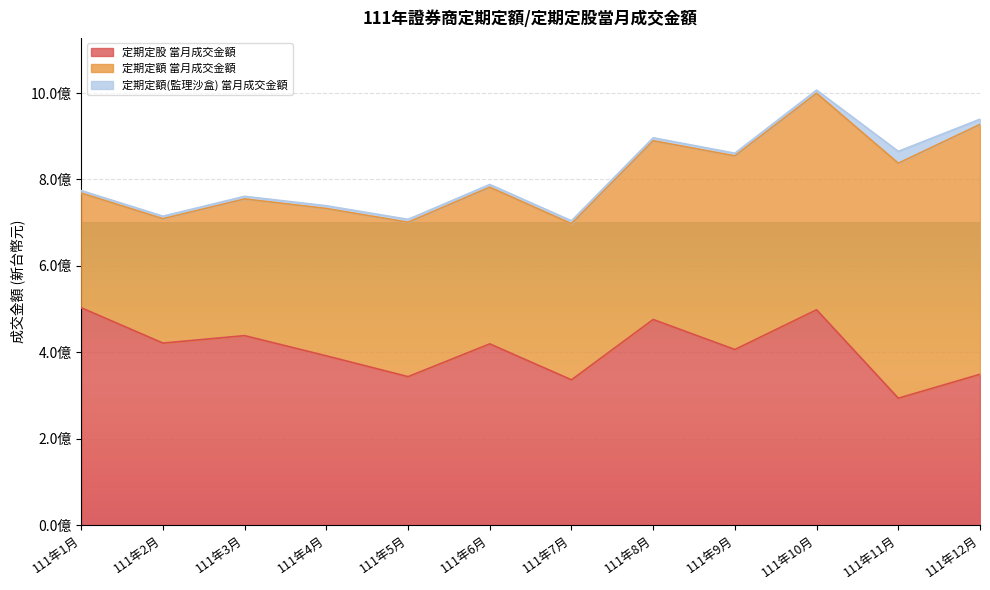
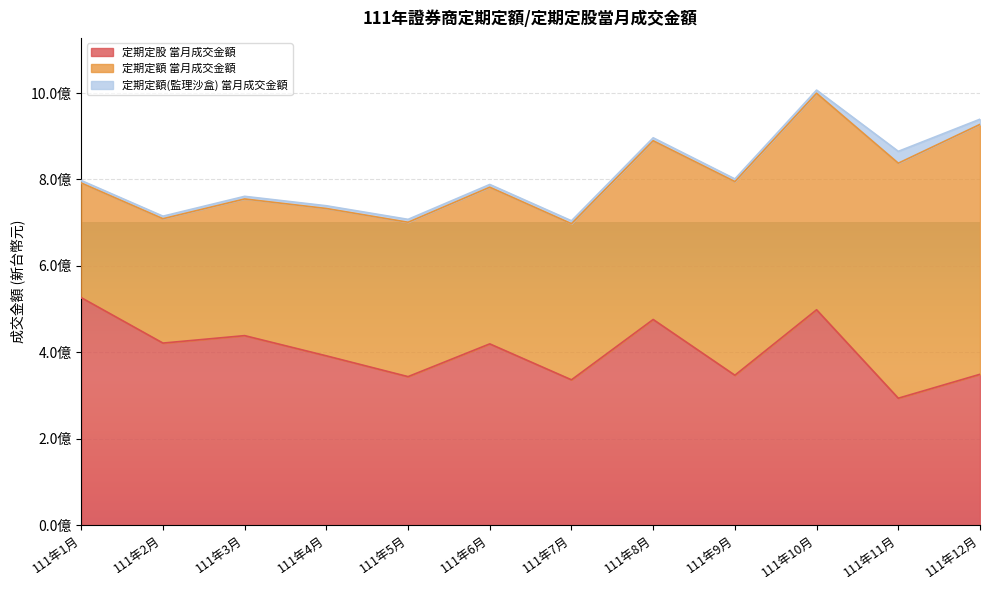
  {
    "定期定股 當月成交金額": {
-     "111年1月": "5.0億",
+     "111年1月": "5.3億",
      "111年2月": "4.2億",
      "111年3月": "4.4億",
      "111年4月": "3.9億",
      "111年5月": "3.4億",
      "111年6月": "4.2億",
      "111年7月": "3.4億",
      "111年8月": "4.8億",
-     "111年9月": "4.1億",
+     "111年9月": "3.5億",
      "111年10月": "5.0億",
      "111年11月": "2.9億",
      "111年12月": "3.5億"
    },
    "定期定額 當月成交金額": {
      "111年3月": "3.2億",
      "111年4月": "3.4億",
      "111年5月": "3.6億",
      "111年6月": "3.6億",
      "111年7月": "3.6億",
      "111年8月": "4.1億",
      "111年9月": "4.5億",
      "111年10月": "5.0億",
      "111年11月": "5.4億",
      "111年12月": "5.8億"
    },
    "定期定額(監理沙盒) 當月成交金額": {
      "111年3月": "0.1億",
      "111年4月": "0.1億",
      "111年5月": "0.1億",
      "111年6月": "0.1億",
      "111年7月": "0.1億",
      "111年8月": "0.1億",
      "111年9月": "0.1億",
      "111年10月": "0.1億",
      "111年11月": "0.3億",
      "111年12月": "0.1億"
    }
  }
